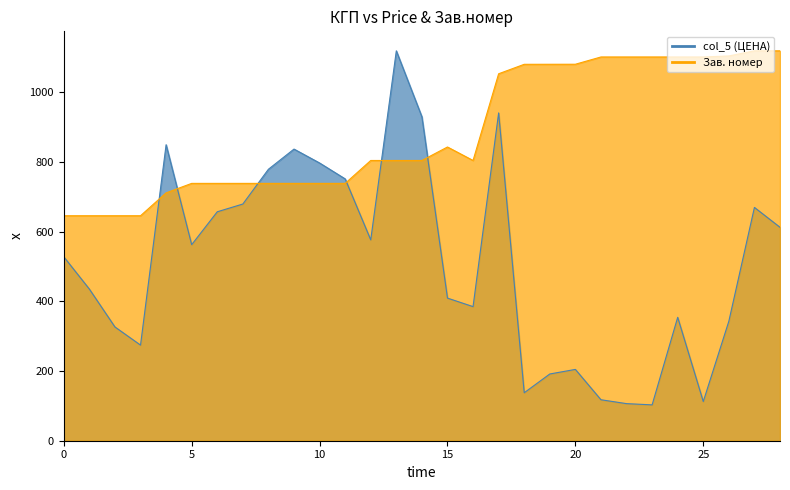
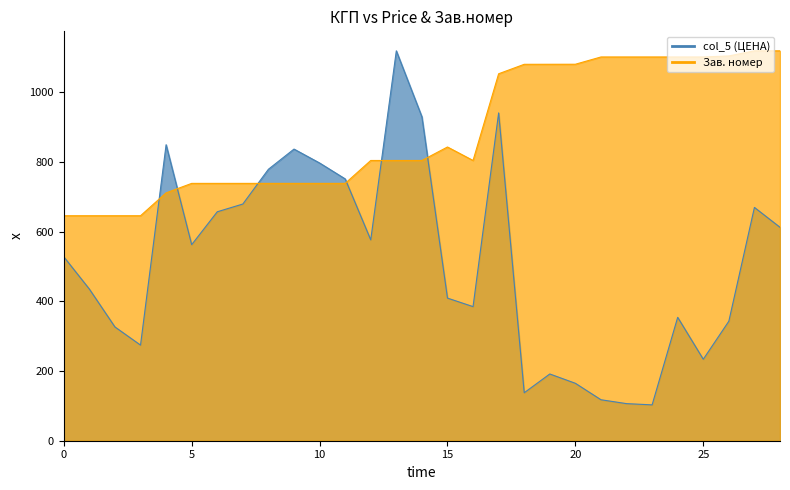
  {
    "col_5 (ЦЕНА)": {
      "0": 530,
      "5": 560,
      "10": 800,
      "15": 410,
-     "20": 200,
-     "25": 110
+     "20": 160,
+     "25": 230
    },
    "Зав. номер": {
      "0": 650,
      "5": 740,
      "10": 740,
      "15": 840,
      "20": 1080
    }
  }
